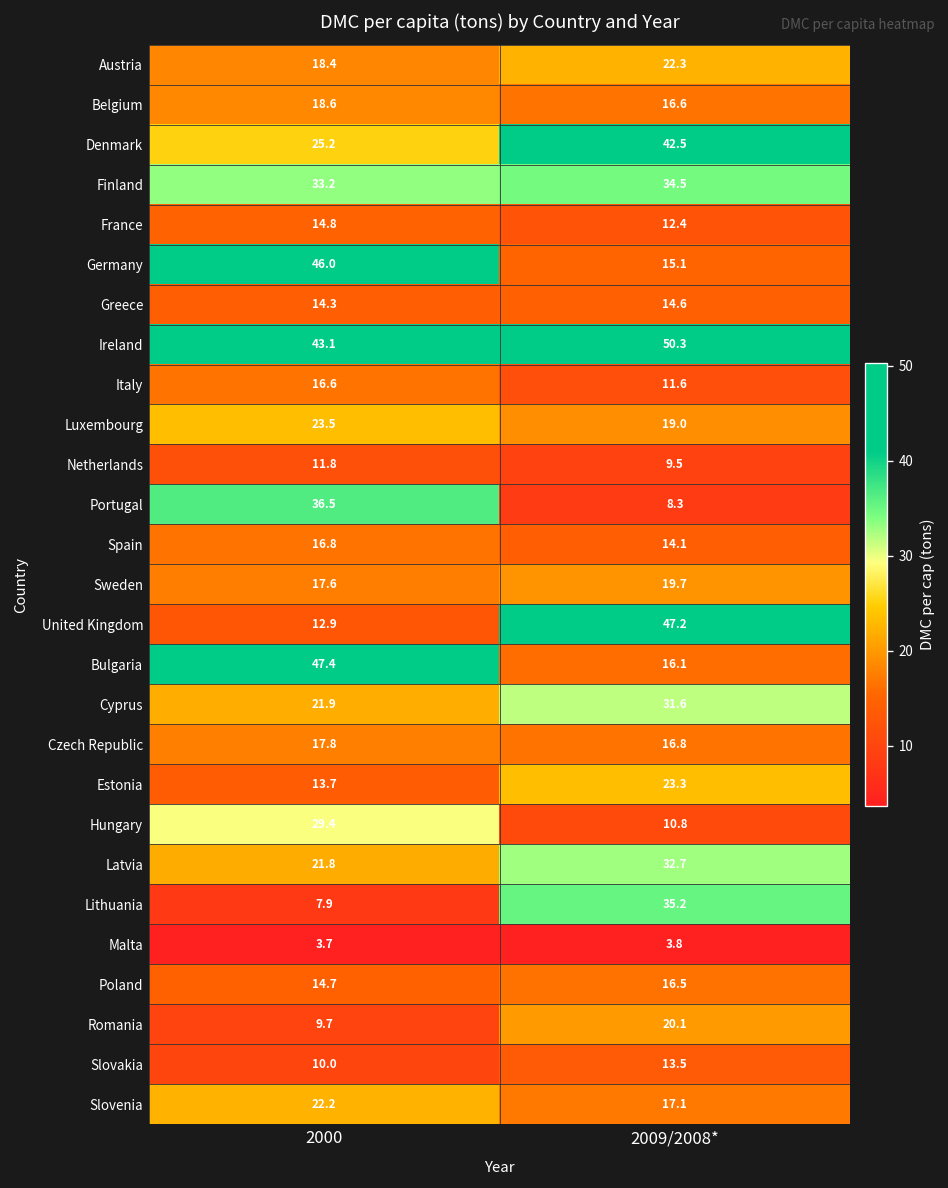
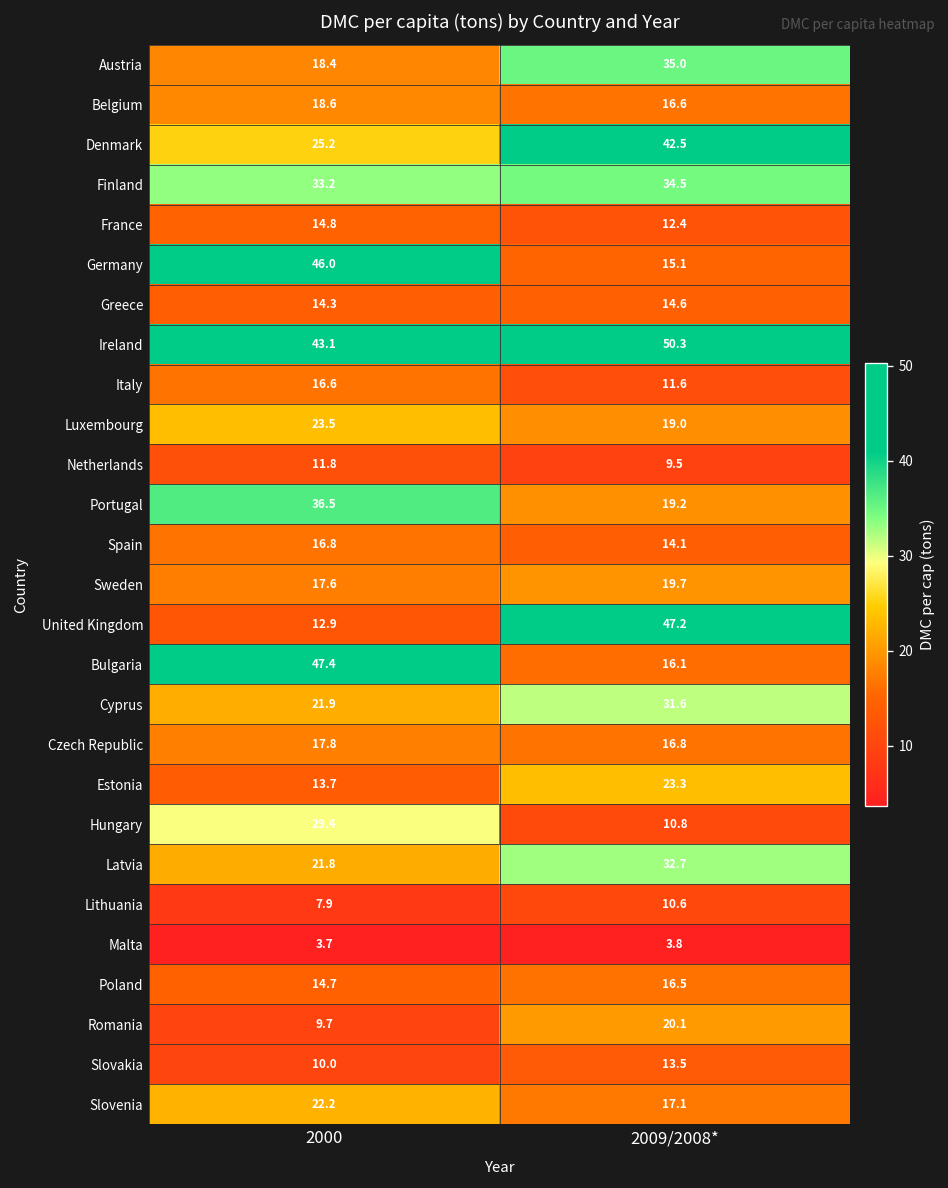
  {
    "Austria": {
      "2000": 18.4,
-     "2009/2008*": 22.3
+     "2009/2008*": 35.0
    },
    "Belgium": {
      "2000": 18.6,
      "2009/2008*": 16.6
    },
    "Denmark": {
      "2000": 25.2,
      "2009/2008*": 42.5
    },
    "Finland": {
      "2000": 33.2,
      "2009/2008*": 34.5
    },
    "France": {
      "2000": 14.8,
      "2009/2008*": 12.4
    },
    "Germany": {
      "2000": 46.0,
      "2009/2008*": 15.1
    },
    "Greece": {
      "2000": 14.3,
      "2009/2008*": 14.6
    },
    "Ireland": {
      "2000": 43.1,
      "2009/2008*": 50.3
    },
    "Italy": {
      "2000": 16.6,
      "2009/2008*": 11.6
    },
    "Luxembourg": {
      "2000": 23.5,
      "2009/2008*": 19.0
    },
    "Netherlands": {
      "2000": 11.8,
      "2009/2008*": 9.5
    },
    "Portugal": {
      "2000": 36.5,
-     "2009/2008*": 8.3
+     "2009/2008*": 19.2
    },
    "Spain": {
      "2000": 16.8,
      "2009/2008*": 14.1
    },
    "Sweden": {
      "2000": 17.6,
      "2009/2008*": 19.7
    },
    "United Kingdom": {
      "2000": 12.9,
      "2009/2008*": 47.2
    },
    "Bulgaria": {
      "2000": 47.4,
      "2009/2008*": 16.1
    },
    "Cyprus": {
      "2000": 21.9,
      "2009/2008*": 31.6
    },
    "Czech Republic": {
      "2000": 17.8,
      "2009/2008*": 16.8
    },
    "Estonia": {
      "2000": 13.7,
      "2009/2008*": 23.3
    },
    "Hungary": {
      "2000": 29.4,
      "2009/2008*": 10.8
    },
    "Latvia": {
      "2000": 21.8,
      "2009/2008*": 32.7
    },
    "Lithuania": {
      "2000": 7.9,
-     "2009/2008*": 35.2
+     "2009/2008*": 10.6
    },
    "Malta": {
      "2000": 3.7,
      "2009/2008*": 3.8
    },
    "Poland": {
      "2000": 14.7,
      "2009/2008*": 16.5
    },
    "Romania": {
      "2000": 9.7,
      "2009/2008*": 20.1
    },
    "Slovakia": {
      "2000": 10.0,
      "2009/2008*": 13.5
    },
    "Slovenia": {
      "2000": 22.2,
      "2009/2008*": 17.1
    }
  }
